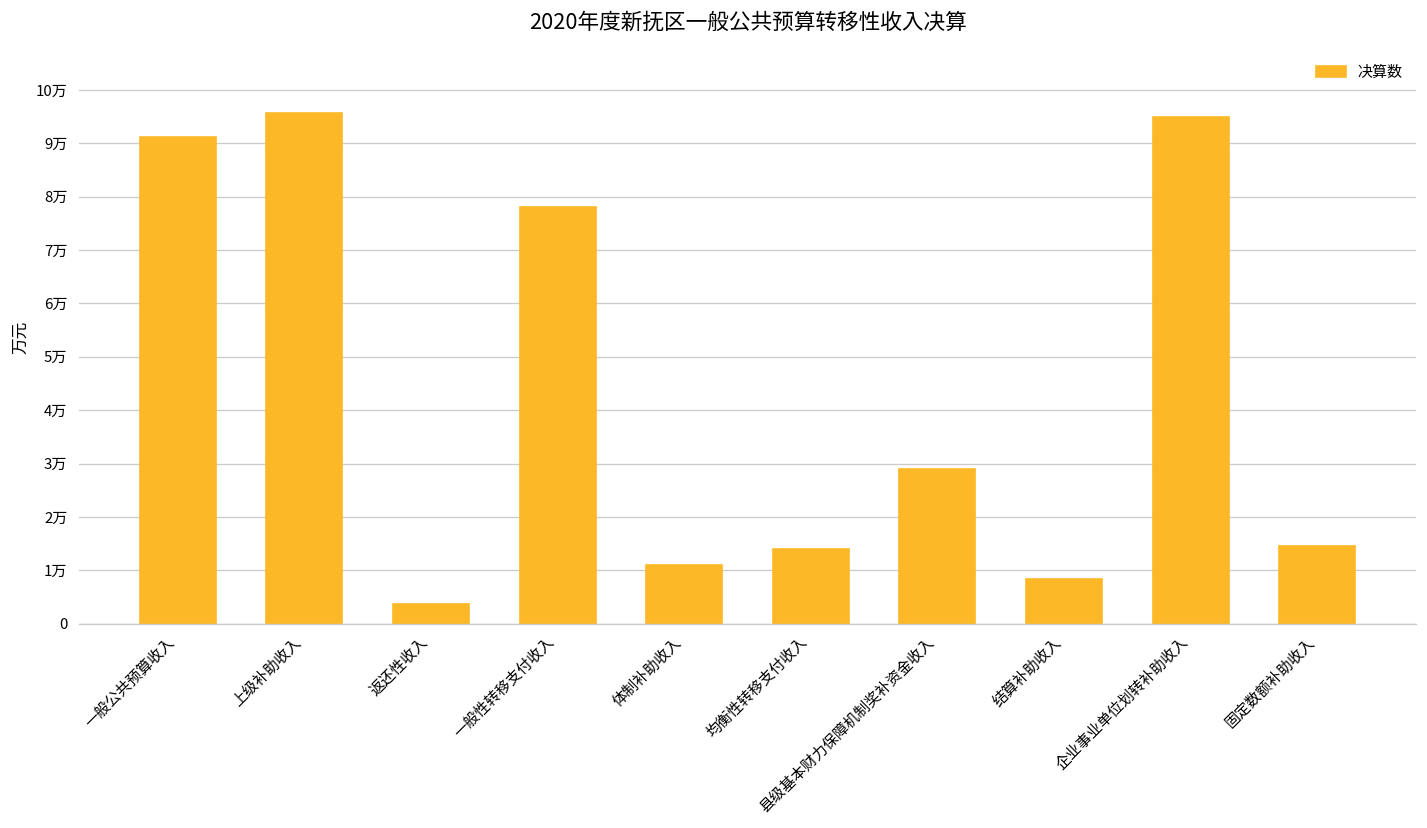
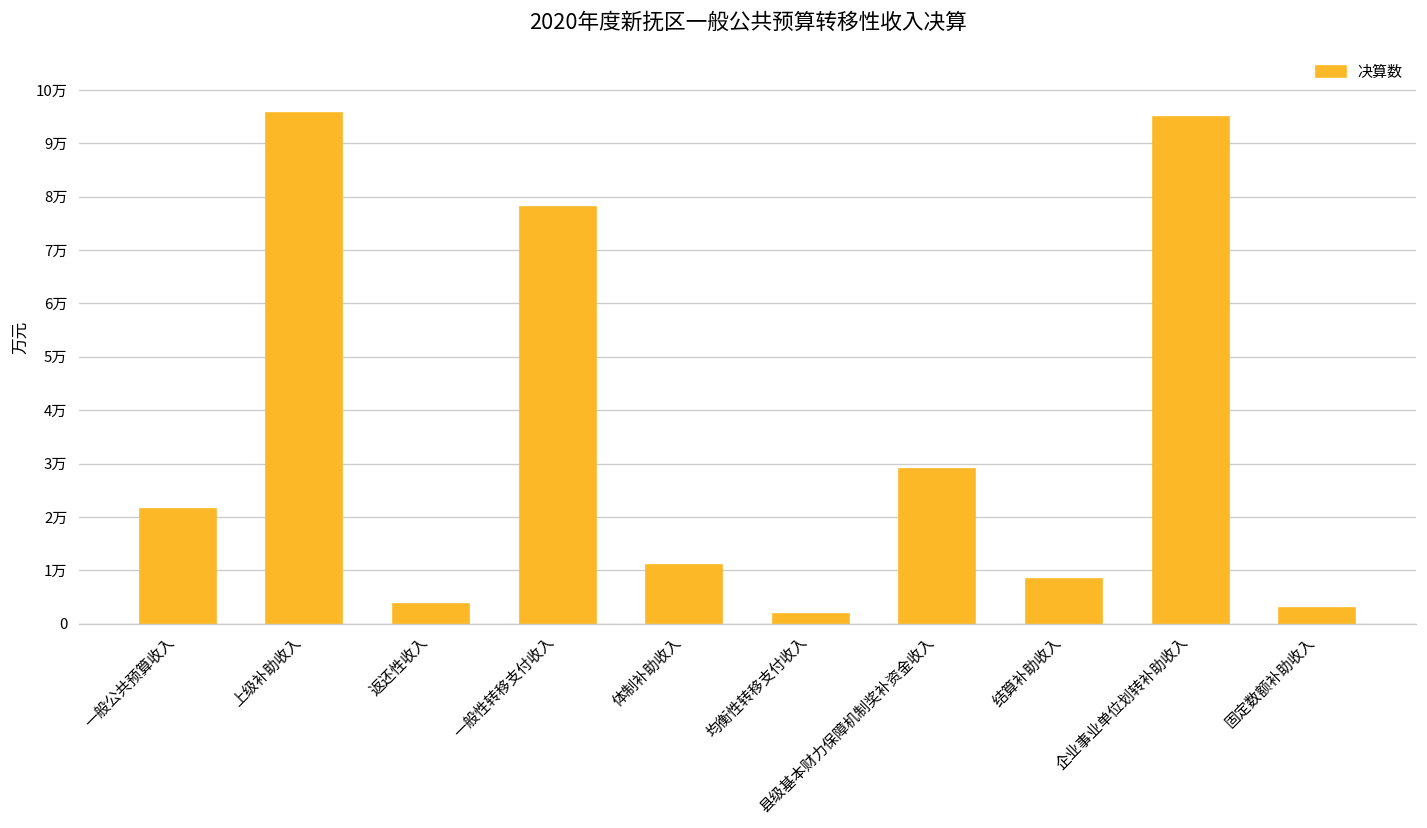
  {
-   "一般公共预算收入": "9.1万",
+   "一般公共预算收入": "2.2万",
    "上级补助收入": "9.6万",
    "返还性收入": "0.4万",
    "一般性转移支付收入": "7.8万",
    "体制补助收入": "1.1万",
-   "均衡性转移支付收入": "1.4万",
+   "均衡性转移支付收入": "0.2万",
    "县级基本财力保障机制奖补资金收入": "2.9万",
    "结算补助收入": "0.8万",
    "企业事业单位划转补助收入": "9.5万",
-   "固定数额补助收入": "1.4万"
+   "固定数额补助收入": "0.3万"
  }
